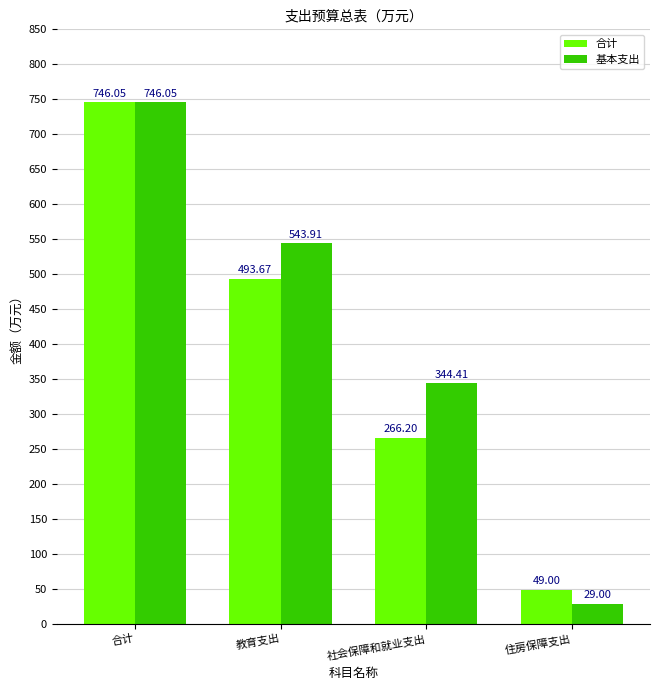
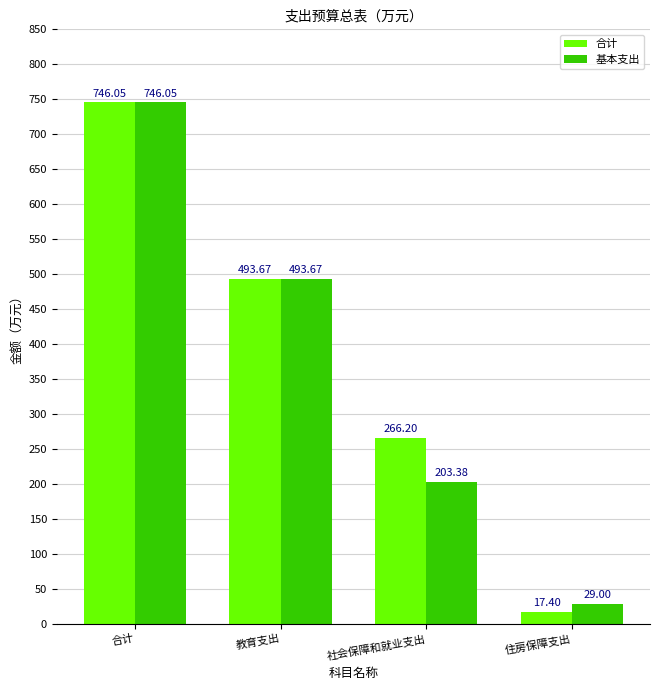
  {
    "合计": {
      "合计": 746.05,
      "教育支出": 493.67,
      "社会保障和就业支出": 266.20,
-     "住房保障支出": 49.00
+     "住房保障支出": 17.40
    },
    "基本支出": {
      "合计": 746.05,
-     "教育支出": 543.91,
-     "社会保障和就业支出": 344.41,
+     "教育支出": 493.67,
+     "社会保障和就业支出": 203.38,
      "住房保障支出": 29.00
    }
  }
